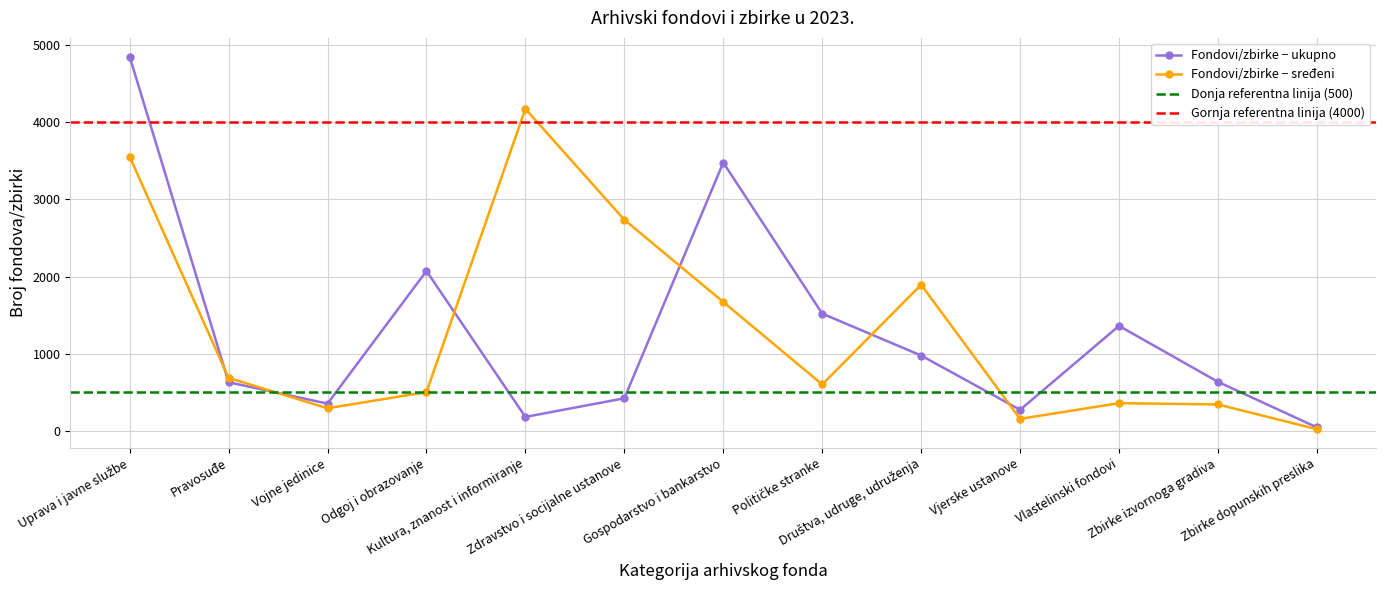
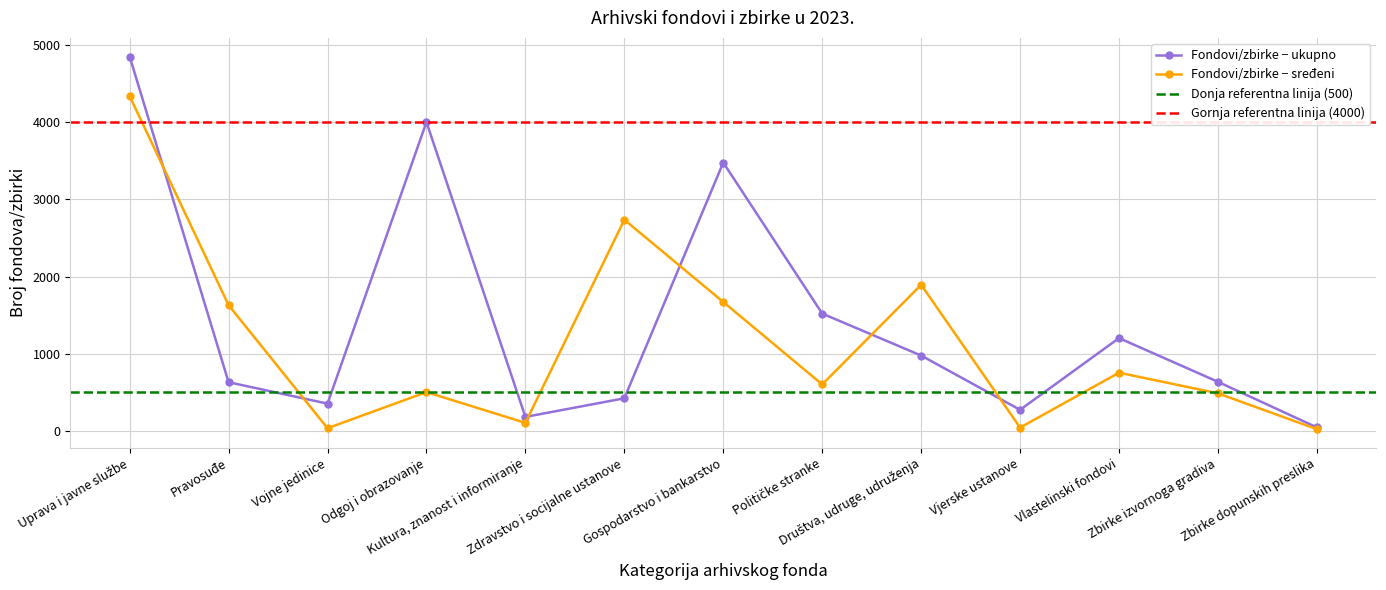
  {
    "Fondovi/zbirke − ukupno": {
      "Uprava i javne službe": 4800,
      "Pravosuđe": 600,
      "Vojne jedinice": 400,
-     "Odgoj i obrazovanje": 2100,
+     "Odgoj i obrazovanje": 4000,
      "Kultura, znanost i informiranje": 200,
      "Zdravstvo i socijalne ustanove": 400,
      "Gospodarstvo i bankarstvo": 3500,
      "Političke stranke": 1500,
      "Društva, udruge, udruženja": 1000,
      "Vjerske ustanove": 300,
-     "Vlastelinski fondovi": 1400,
+     "Vlastelinski fondovi": 1200,
      "Zbirke izvornoga gradiva": 600
    },
    "Fondovi/zbirke − sređeni": {
-     "Uprava i javne službe": 3600,
-     "Pravosuđe": 700,
-     "Vojne jedinice": 300,
+     "Uprava i javne službe": 4300,
+     "Pravosuđe": 1600,
+     "Vojne jedinice": 0,
      "Odgoj i obrazovanje": 500,
-     "Kultura, znanost i informiranje": 4200,
+     "Kultura, znanost i informiranje": 100,
      "Zdravstvo i socijalne ustanove": 2700,
      "Gospodarstvo i bankarstvo": 1700,
      "Političke stranke": 600,
      "Društva, udruge, udruženja": 1900,
-     "Vjerske ustanove": 200,
-     "Vlastelinski fondovi": 400,
-     "Zbirke izvornoga gradiva": 300
+     "Vjerske ustanove": 0,
+     "Vlastelinski fondovi": 800,
+     "Zbirke izvornoga gradiva": 500
    }
  }
